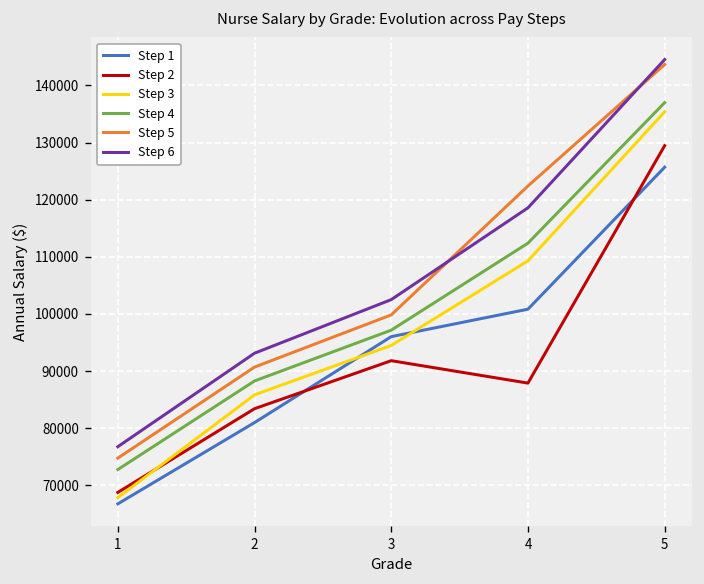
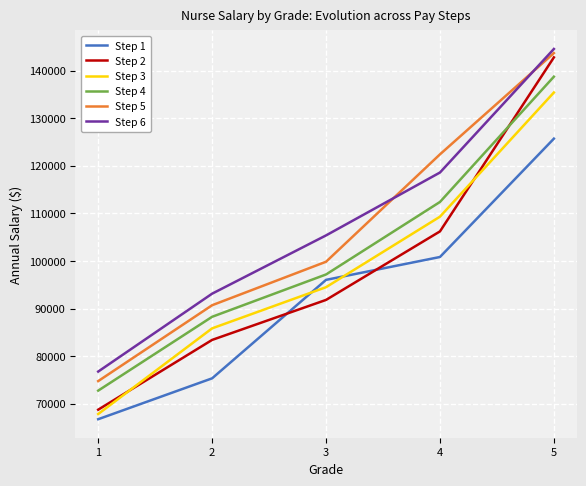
  {
    "Step 1": {
      "1": 67000,
-     "2": 81000,
+     "2": 75000,
      "3": 96000,
      "4": 101000,
      "5": 126000
    },
    "Step 2": {
      "1": 69000,
      "2": 83000,
      "3": 92000,
-     "4": 88000,
-     "5": 129000
+     "4": 106000,
+     "5": 143000
    },
    "Step 3": {
      "1": 68000,
      "2": 86000,
      "3": 94000,
      "4": 109000,
      "5": 135000
    },
    "Step 4": {
      "1": 73000,
      "2": 88000,
      "3": 97000,
      "4": 112000,
-     "5": 137000
+     "5": 139000
    },
    "Step 5": {
      "1": 75000,
      "2": 91000,
      "3": 100000,
      "4": 122000,
      "5": 144000
    },
    "Step 6": {
      "1": 77000,
      "2": 93000,
-     "3": 102000,
+     "3": 105000,
      "4": 119000,
      "5": 145000
    }
  }
